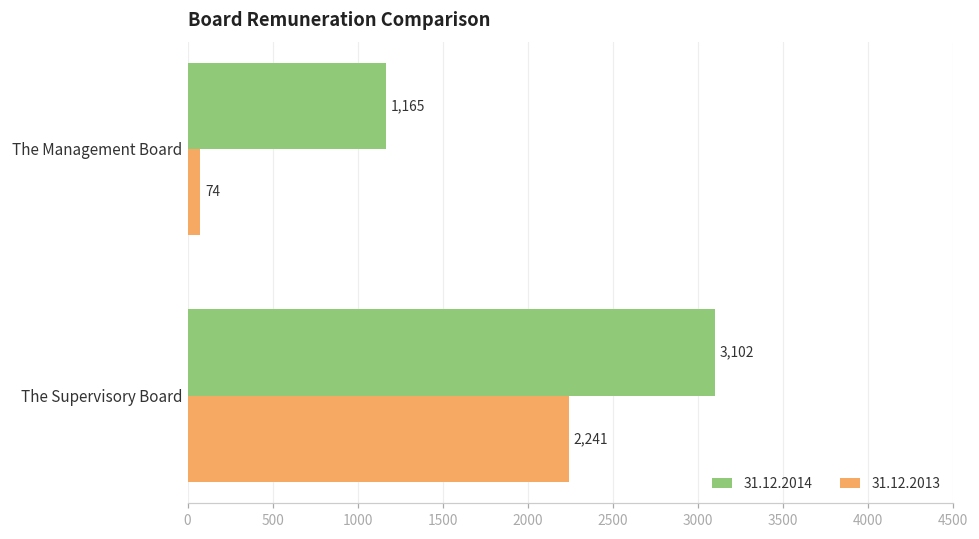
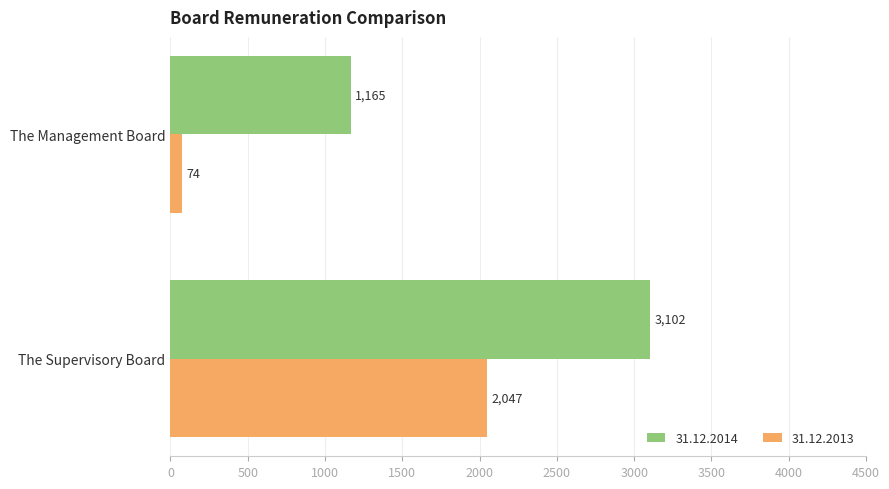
  {
    "31.12.2014": {
      "The Management Board": "1,165",
      "The Supervisory Board": "3,102"
    },
    "31.12.2013": {
      "The Management Board": "74",
-     "The Supervisory Board": "2,241"
+     "The Supervisory Board": "2,047"
    }
  }
